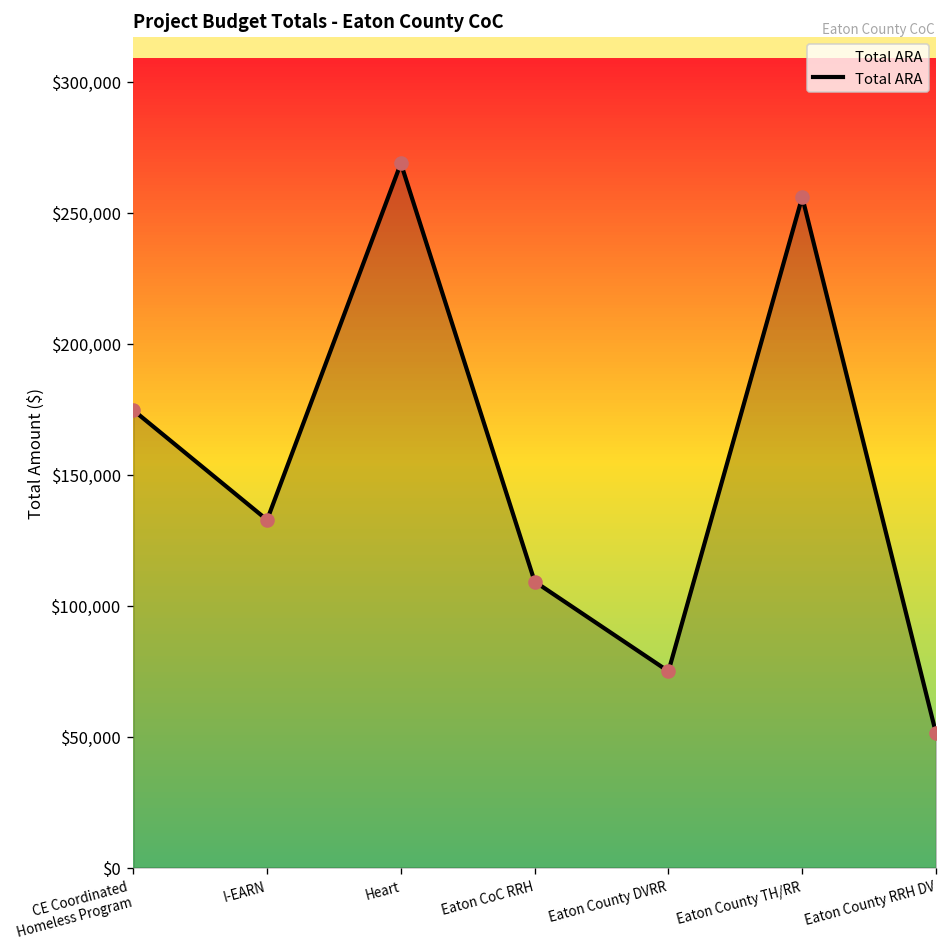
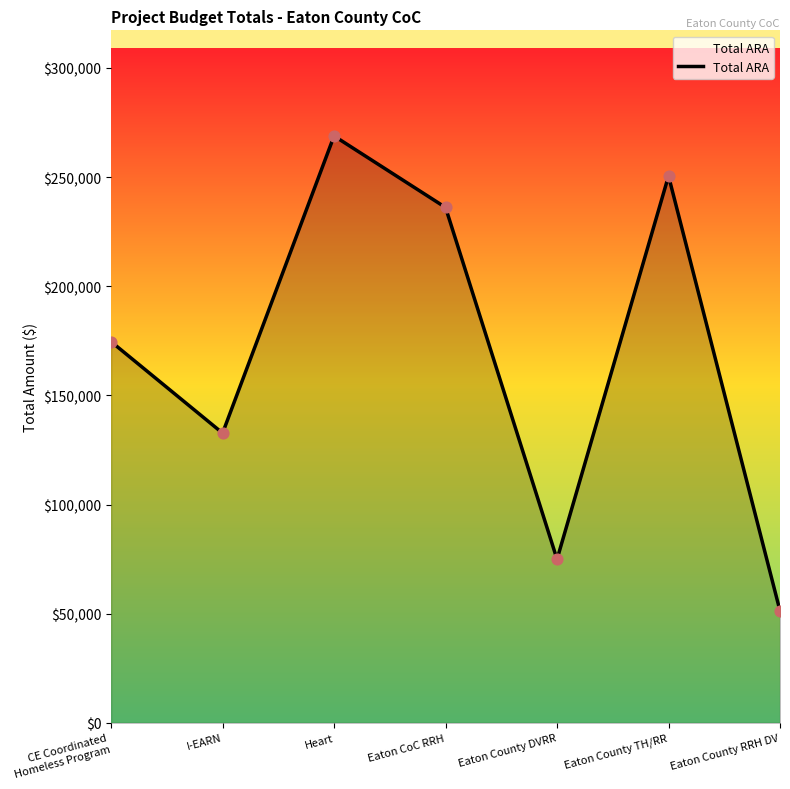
  {
    "CE Coordinated Homeless Program": "$175,000",
    "I-EARN": "$133,000",
    "Heart": "$269,000",
-   "Eaton CoC RRH": "$109,000",
+   "Eaton CoC RRH": "$236,000",
    "Eaton County DVRR": "$75,000",
-   "Eaton County TH/RR": "$256,000",
+   "Eaton County TH/RR": "$251,000",
    "Eaton County RRH DV": "$51,000"
  }
